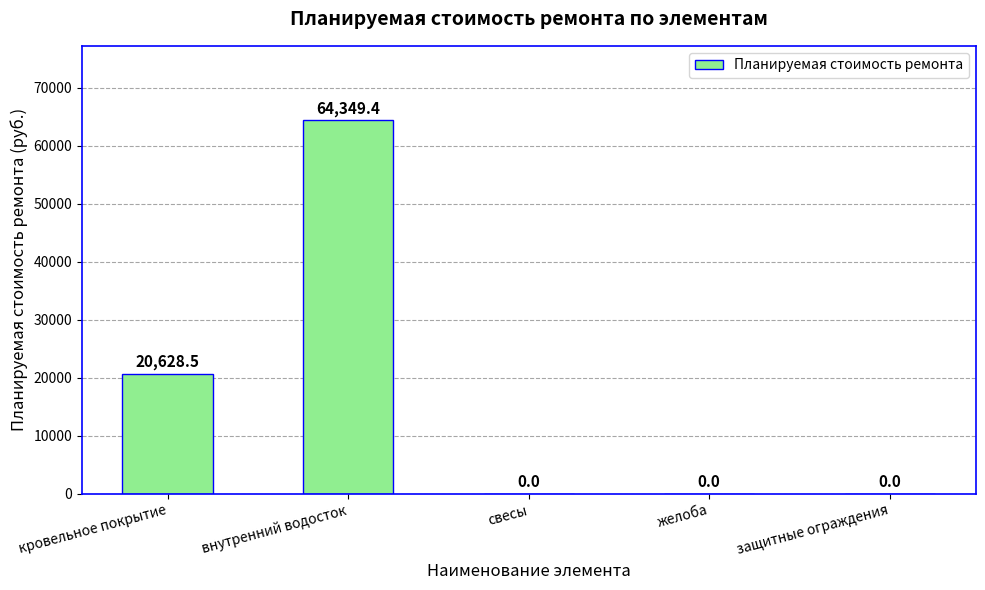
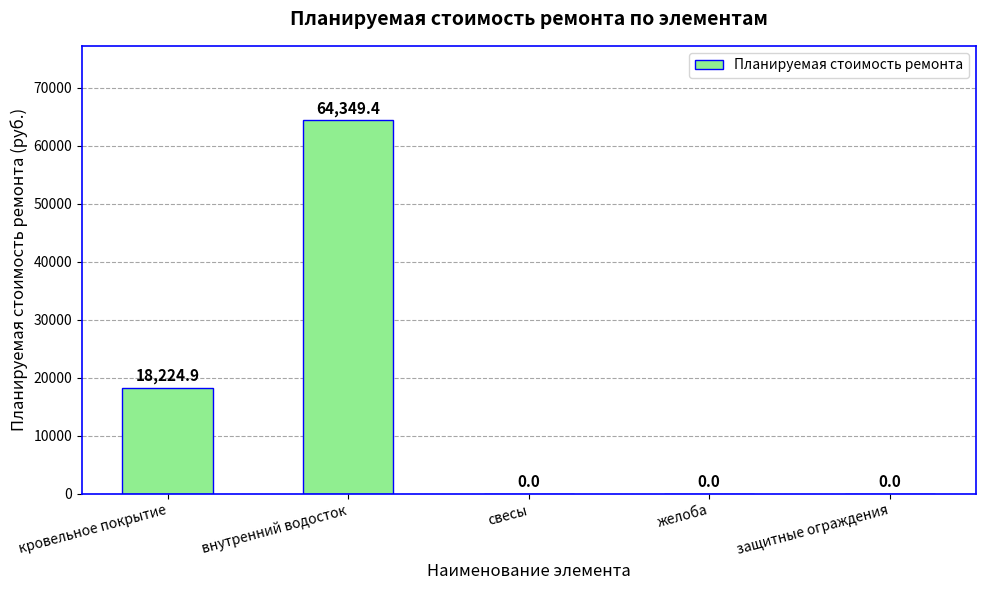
  {
-   "кровельное покрытие": "20,628.5",
+   "кровельное покрытие": "18,224.9",
    "внутренний водосток": "64,349.4",
    "свесы": "0.0",
    "желоба": "0.0",
    "защитные ограждения": "0.0"
  }
